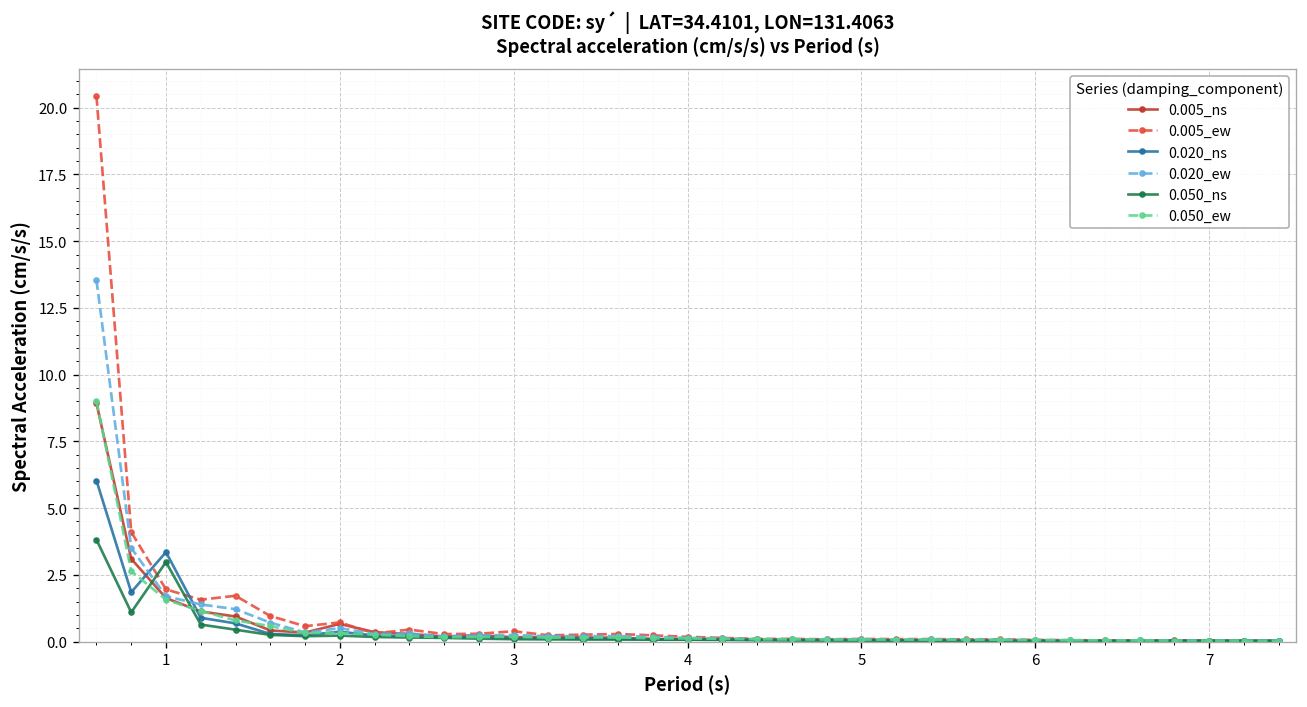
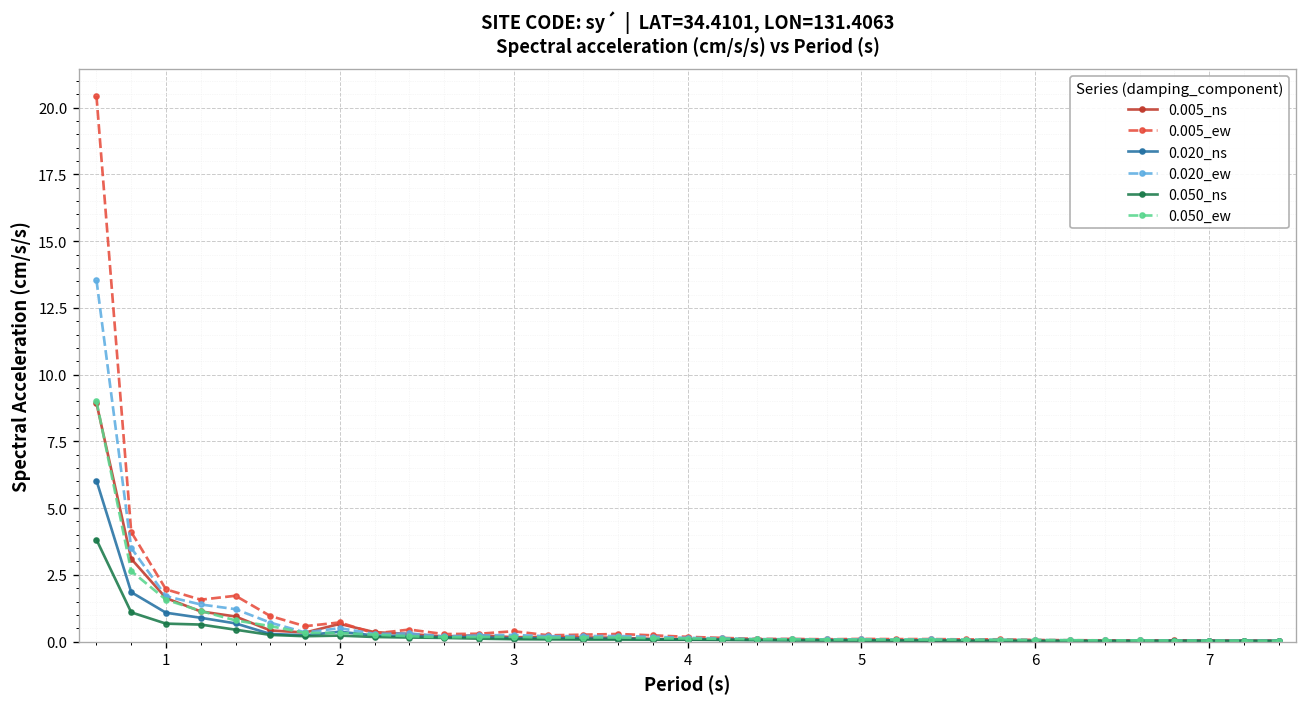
  {
    "0.020_ns": {
-     "1": 3.4
+     "1": 1.1
    },
    "0.020_ew": {
      "2": 0.5
    },
    "0.050_ns": {
-     "1": 3.0
+     "1": 0.7
    }
  }
